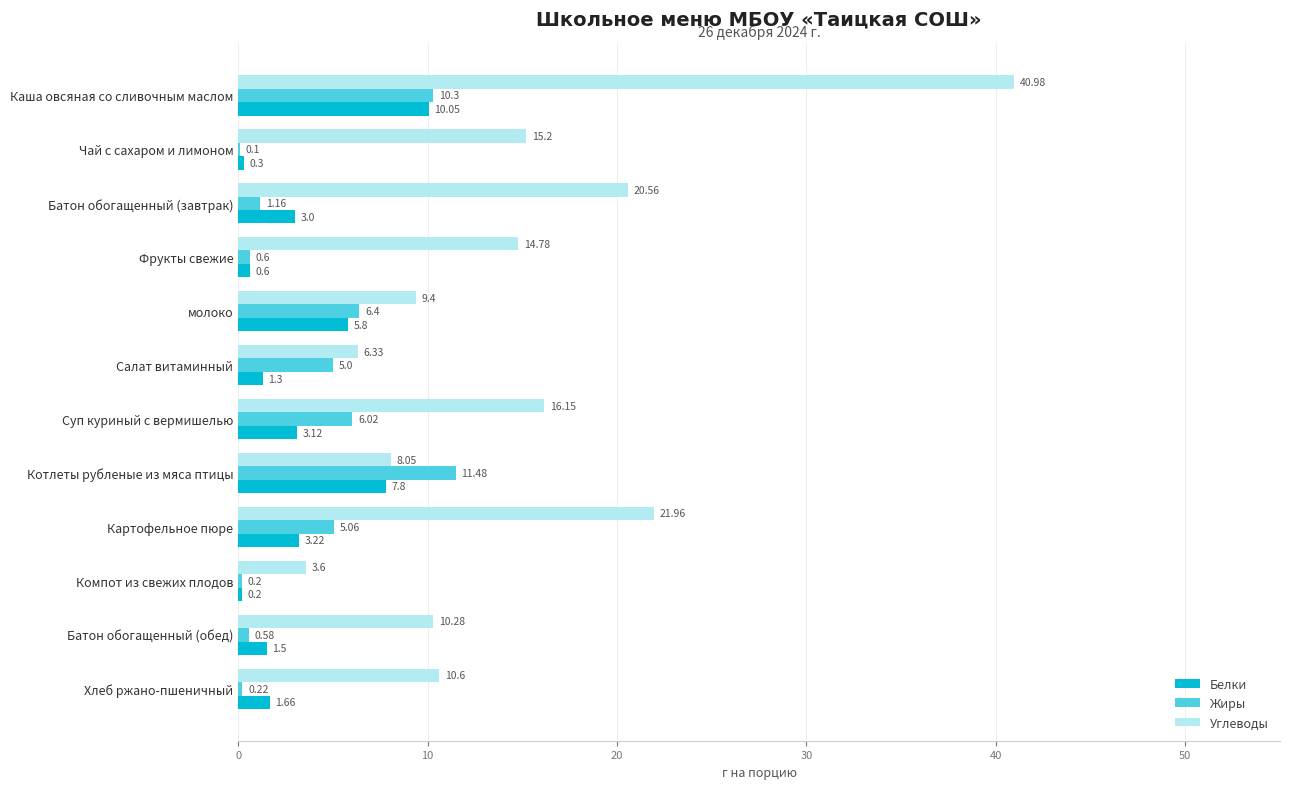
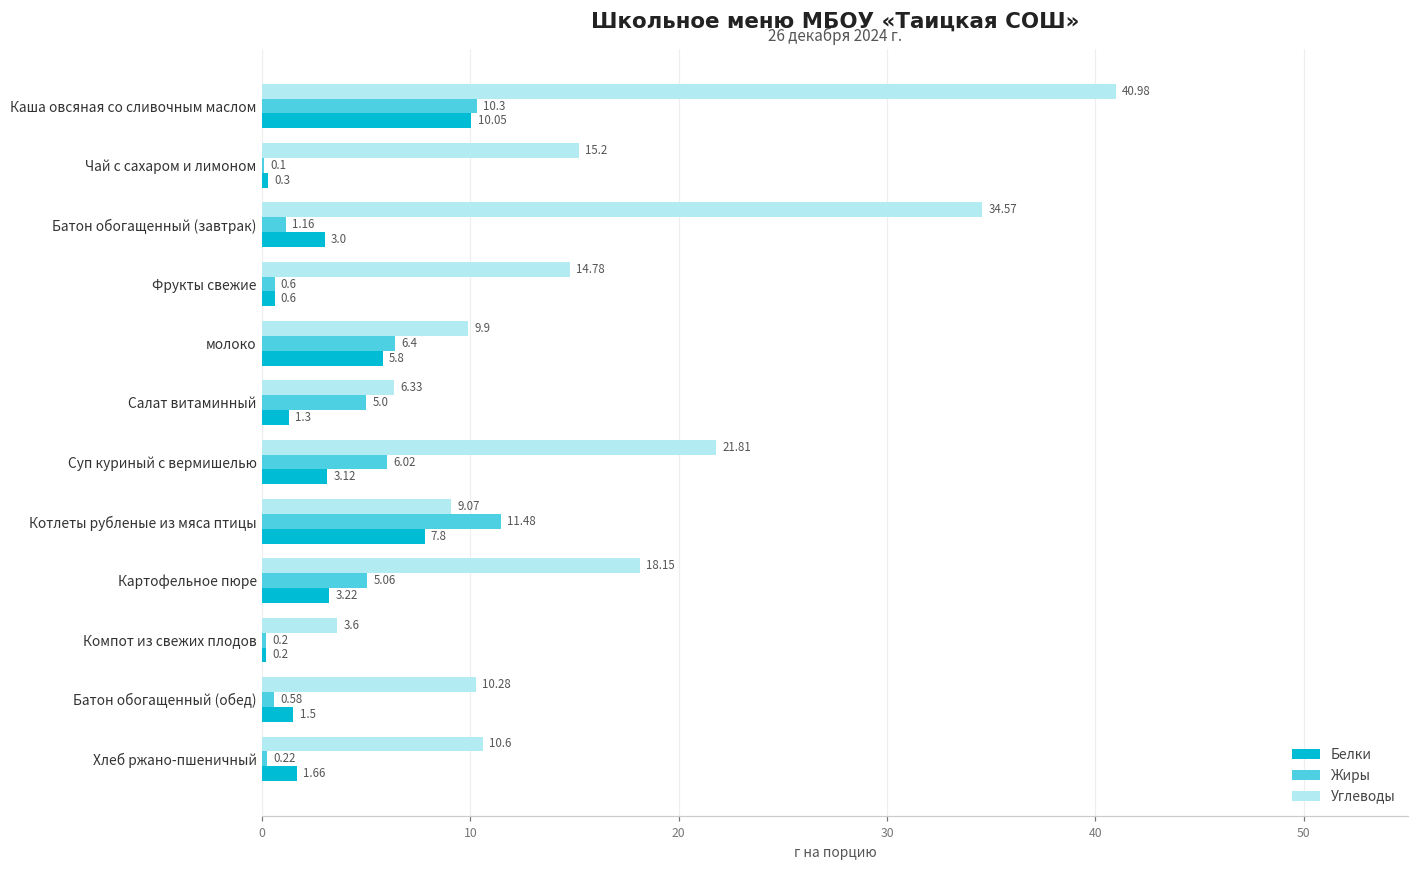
  {
    "Белки": {
      "Каша овсяная со сливочным маслом": 10.05,
      "Чай с сахаром и лимоном": 0.3,
      "Батон обогащенный (завтрак)": 3.0,
      "Фрукты свежие": 0.6,
      "молоко": 5.8,
      "Салат витаминный": 1.3,
      "Суп куриный с вермишелью": 3.12,
      "Котлеты рубленые из мяса птицы": 7.8,
      "Картофельное пюре": 3.22,
      "Компот из свежих плодов": 0.2,
      "Батон обогащенный (обед)": 1.5,
      "Хлеб ржано-пшеничный": 1.66
    },
    "Жиры": {
      "Каша овсяная со сливочным маслом": 10.3,
      "Чай с сахаром и лимоном": 0.1,
      "Батон обогащенный (завтрак)": 1.16,
      "Фрукты свежие": 0.6,
      "молоко": 6.4,
      "Салат витаминный": 5.0,
      "Суп куриный с вермишелью": 6.02,
      "Котлеты рубленые из мяса птицы": 11.48,
      "Картофельное пюре": 5.06,
      "Компот из свежих плодов": 0.2,
      "Батон обогащенный (обед)": 0.58,
      "Хлеб ржано-пшеничный": 0.22
    },
    "Углеводы": {
      "Каша овсяная со сливочным маслом": 40.98,
      "Чай с сахаром и лимоном": 15.2,
-     "Батон обогащенный (завтрак)": 20.56,
+     "Батон обогащенный (завтрак)": 34.57,
      "Фрукты свежие": 14.78,
-     "молоко": 9.4,
+     "молоко": 9.9,
      "Салат витаминный": 6.33,
-     "Суп куриный с вермишелью": 16.15,
-     "Котлеты рубленые из мяса птицы": 8.05,
-     "Картофельное пюре": 21.96,
+     "Суп куриный с вермишелью": 21.81,
+     "Котлеты рубленые из мяса птицы": 9.07,
+     "Картофельное пюре": 18.15,
      "Компот из свежих плодов": 3.6,
      "Батон обогащенный (обед)": 10.28,
      "Хлеб ржано-пшеничный": 10.6
    }
  }
